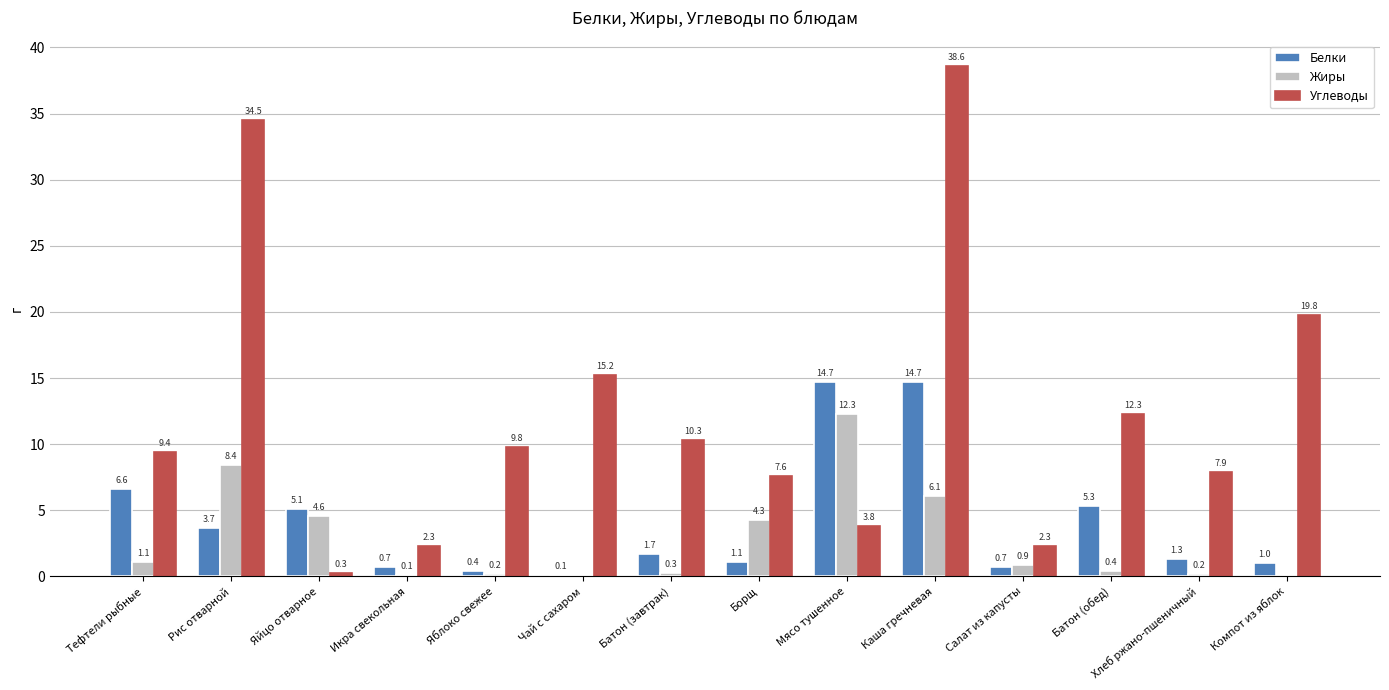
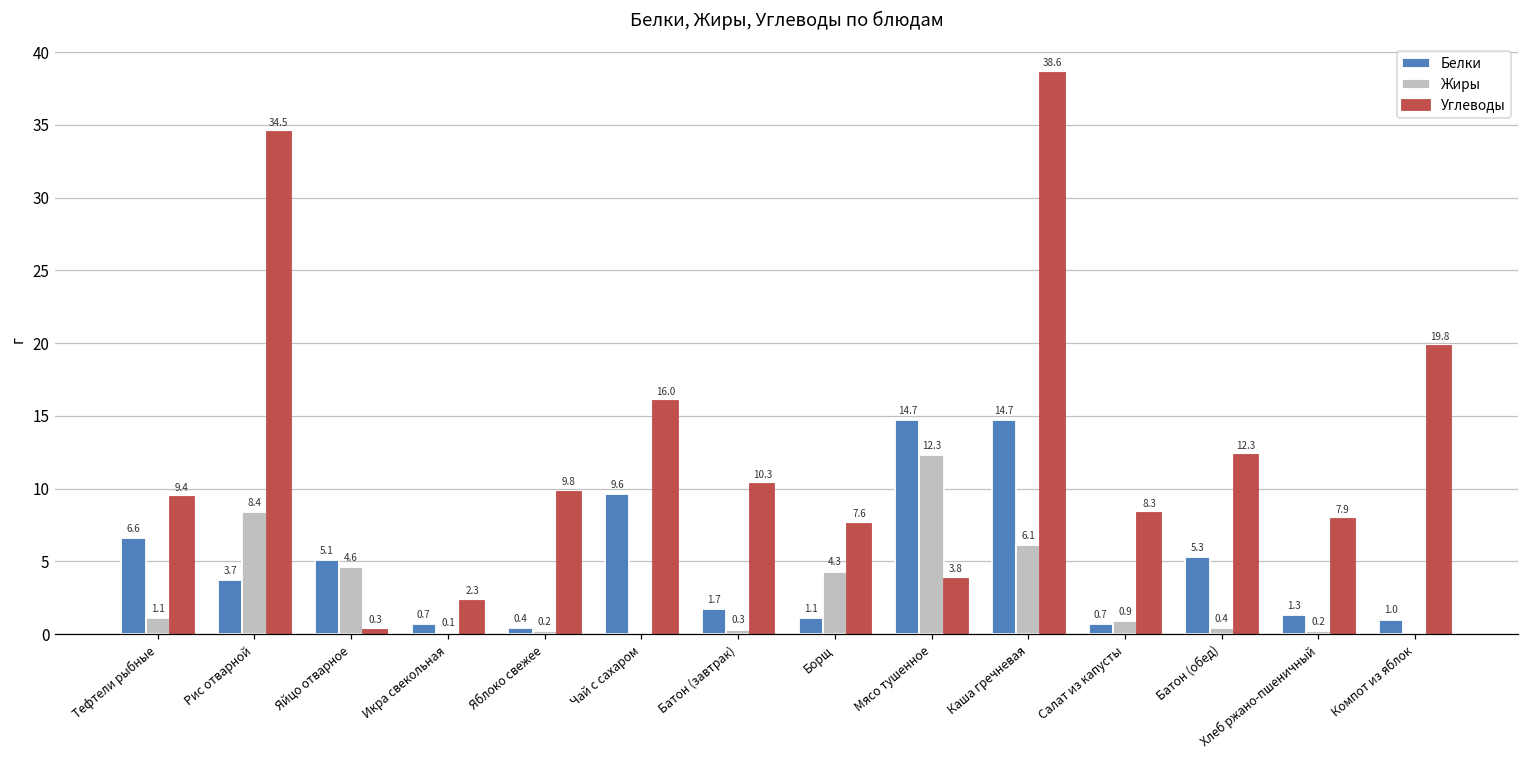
  {
    "Белки": {
      "Тефтели рыбные": 6.6,
      "Рис отварной": 3.7,
      "Яйцо отварное": 5.1,
      "Икра свекольная": 0.7,
      "Яблоко свежее": 0.4,
-     "Чай с сахаром": 0.1,
+     "Чай с сахаром": 9.6,
      "Батон (завтрак)": 1.7,
      "Борщ": 1.1,
      "Мясо тушенное": 14.7,
      "Каша гречневая": 14.7,
      "Салат из капусты": 0.7,
      "Батон (обед)": 5.3,
      "Хлеб ржано-пшеничный": 1.3,
      "Компот из яблок": 1.0
    },
    "Жиры": {
      "Тефтели рыбные": 1.1,
      "Рис отварной": 8.4,
      "Яйцо отварное": 4.6,
      "Икра свекольная": 0.1,
      "Яблоко свежее": 0.2,
      "Батон (завтрак)": 0.3,
      "Борщ": 4.3,
      "Мясо тушенное": 12.3,
      "Каша гречневая": 6.1,
      "Салат из капусты": 0.9,
      "Батон (обед)": 0.4,
      "Хлеб ржано-пшеничный": 0.2
    },
    "Углеводы": {
      "Тефтели рыбные": 9.4,
      "Рис отварной": 34.5,
      "Яйцо отварное": 0.3,
      "Икра свекольная": 2.3,
      "Яблоко свежее": 9.8,
-     "Чай с сахаром": 15.2,
+     "Чай с сахаром": 16.0,
      "Батон (завтрак)": 10.3,
      "Борщ": 7.6,
      "Мясо тушенное": 3.8,
      "Каша гречневая": 38.6,
-     "Салат из капусты": 2.3,
+     "Салат из капусты": 8.3,
      "Батон (обед)": 12.3,
      "Хлеб ржано-пшеничный": 7.9,
      "Компот из яблок": 19.8
    }
  }
